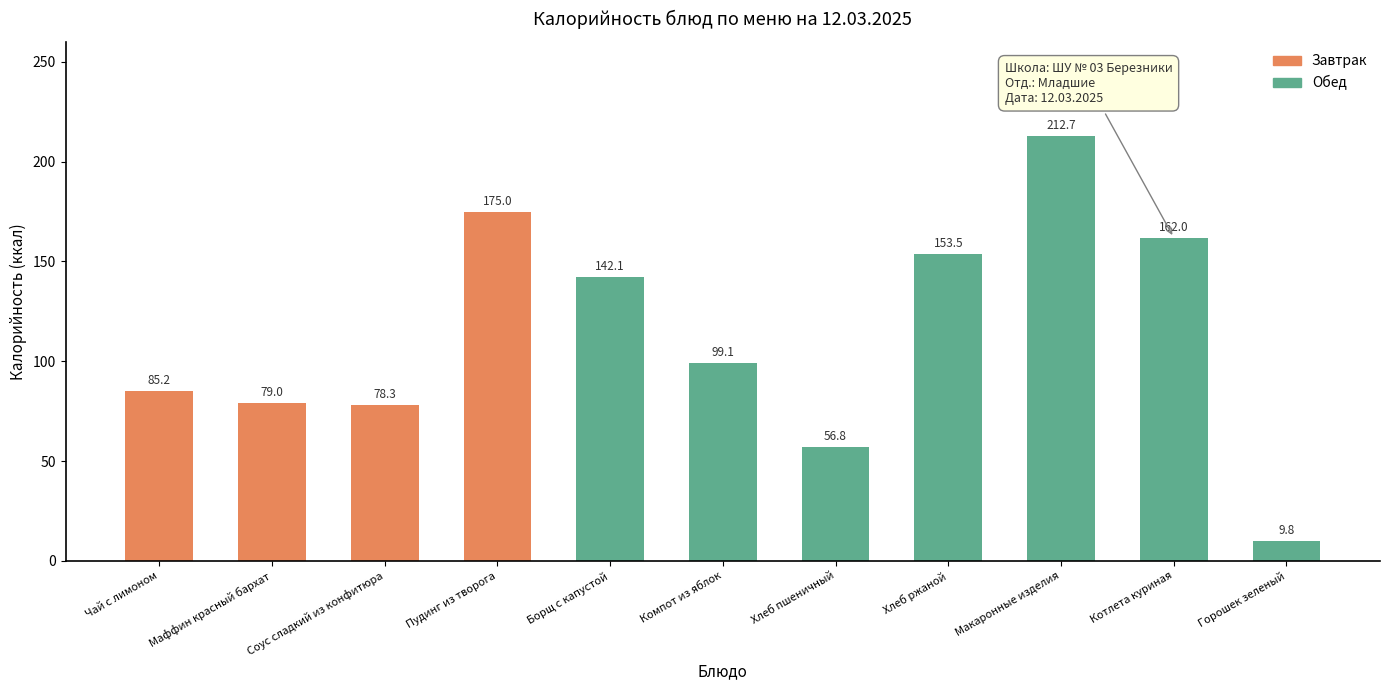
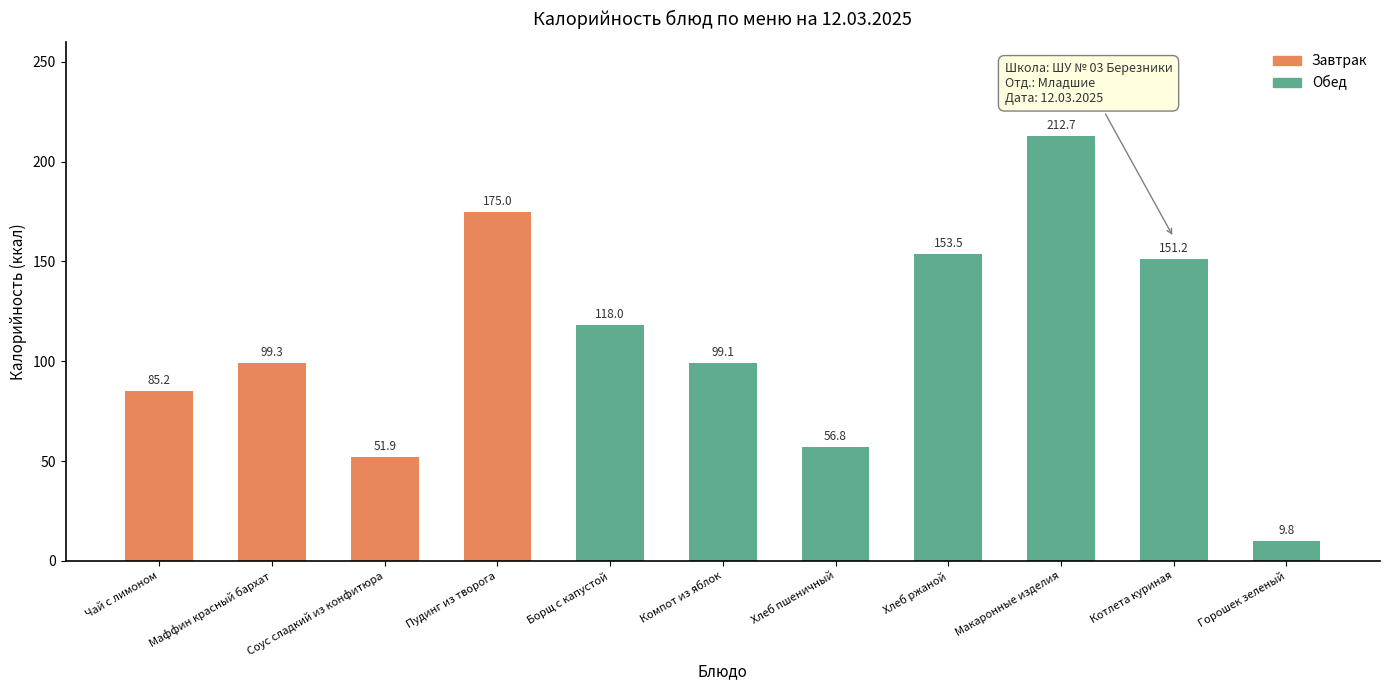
  {
    "Чай с лимоном": 85.2,
-   "Маффин красный бархат": 79.0,
-   "Соус сладкий из конфитюра": 78.3,
+   "Маффин красный бархат": 99.3,
+   "Соус сладкий из конфитюра": 51.9,
    "Пудинг из творога": 175.0,
-   "Борщ с капустой": 142.1,
+   "Борщ с капустой": 118.0,
    "Компот из яблок": 99.1,
    "Хлеб пшеничный": 56.8,
    "Хлеб ржаной": 153.5,
-   "Котлета куриная": 162.0,
+   "Котлета куриная": 151.2,
    "Горошек зеленый": 9.8
  }
